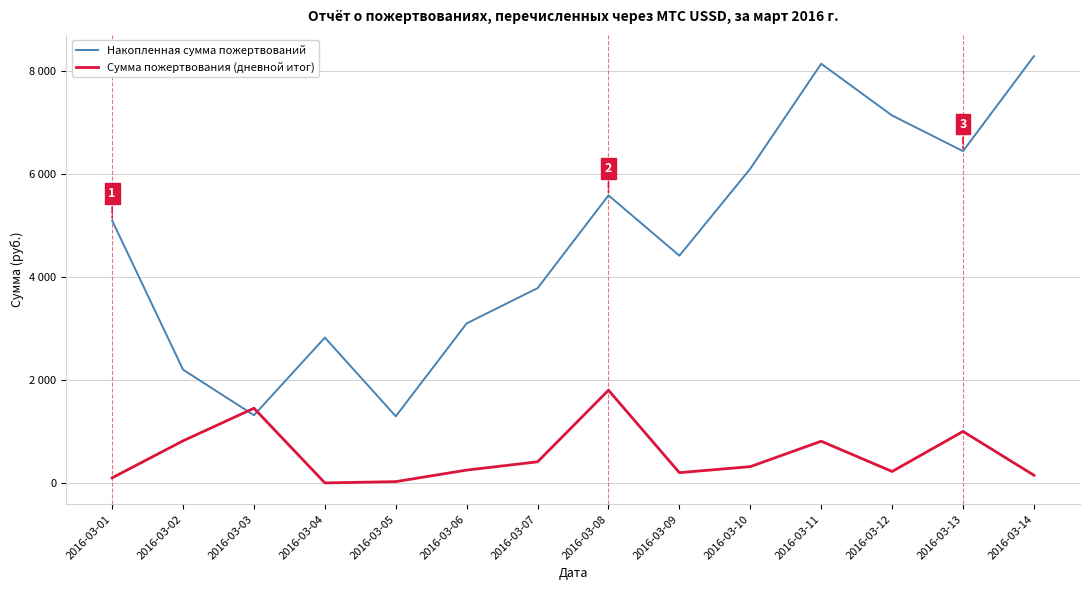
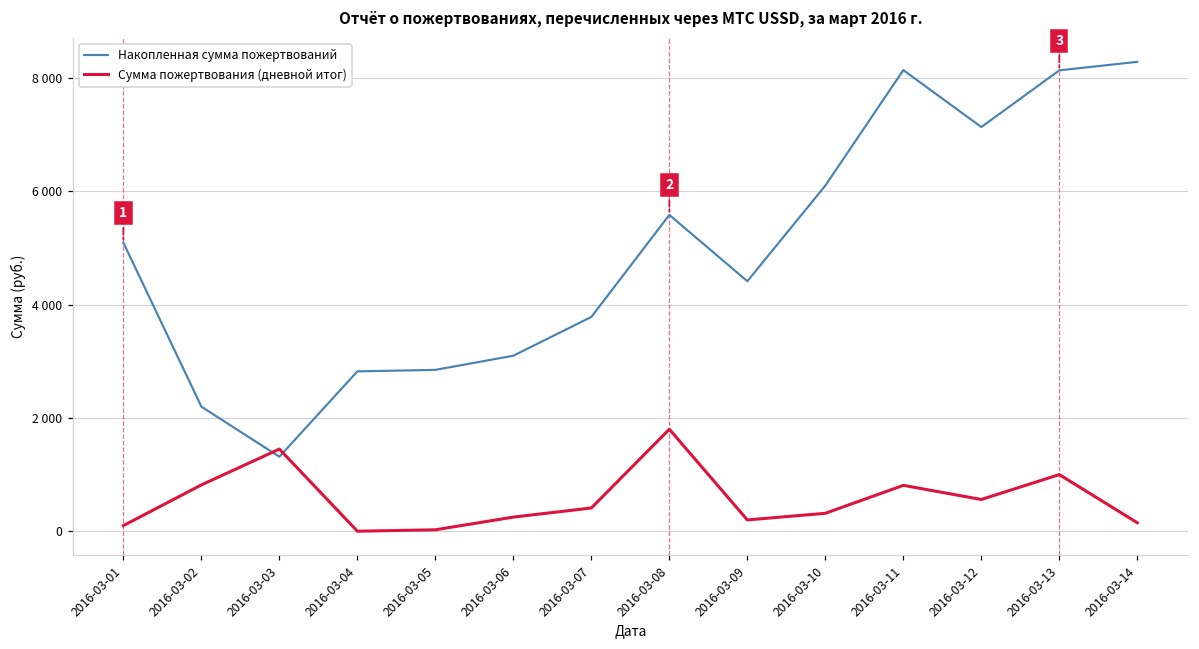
  {
    "Накопленная сумма пожертвований": {
      "2016-03-02": 2200,
      "2016-03-03": 1300,
      "2016-03-04": 2800,
-     "2016-03-05": 1300,
+     "2016-03-05": 2800,
      "2016-03-06": 3100,
      "2016-03-07": 3800,
      "2016-03-09": 4400,
      "2016-03-10": 6100,
      "2016-03-11": 8100,
      "2016-03-12": 7100,
-     "2016-03-13": 6400,
+     "2016-03-13": 8100,
      "2016-03-14": 8300
    },
    "Сумма пожертвования (дневной итог)": {
      "2016-03-01": 100,
      "2016-03-02": 800,
      "2016-03-03": 1500,
      "2016-03-04": 0,
      "2016-03-05": 0,
      "2016-03-06": 300,
      "2016-03-07": 400,
      "2016-03-08": 1800,
      "2016-03-09": 200,
      "2016-03-10": 300,
      "2016-03-11": 800,
-     "2016-03-12": 200,
+     "2016-03-12": 600,
      "2016-03-13": 1000,
      "2016-03-14": 200
    }
  }
